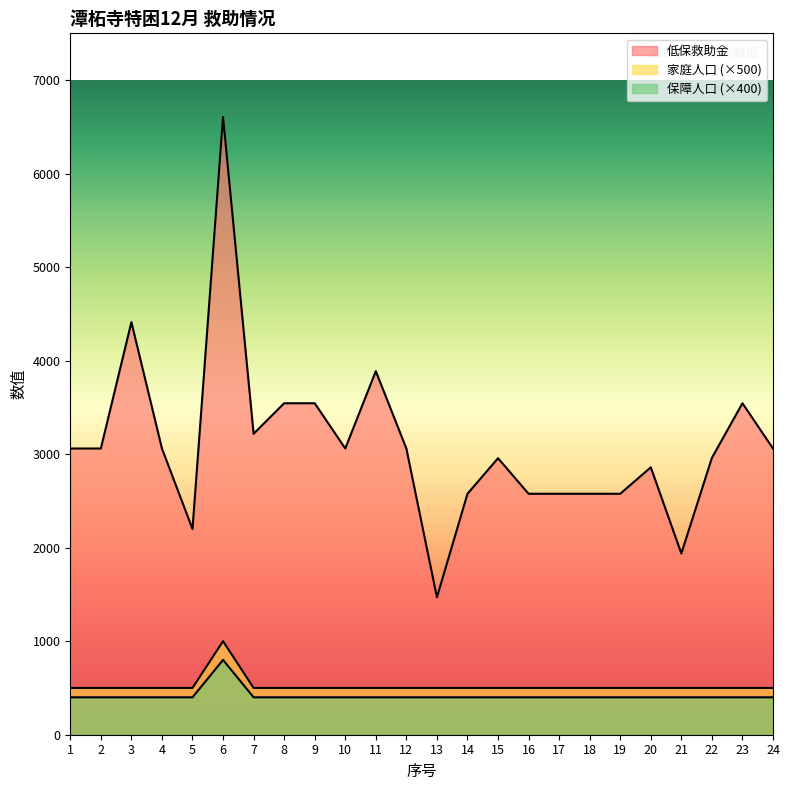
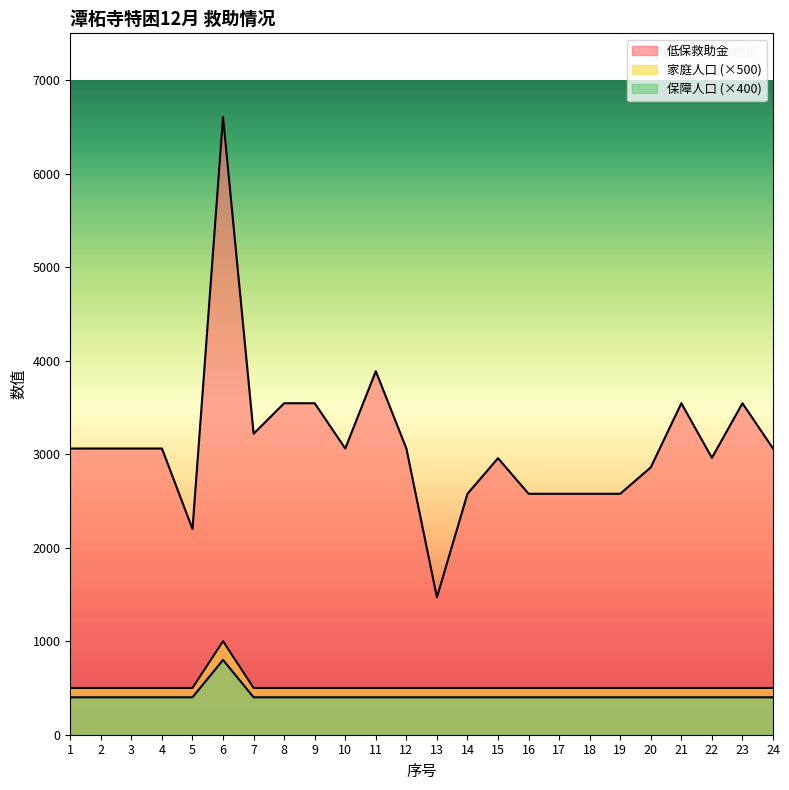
  {
    "低保救助金": {
      "1": 3100,
      "2": 3100,
-     "3": 4400,
+     "3": 3100,
      "4": 3100,
      "5": 2200,
      "6": 6600,
      "7": 3200,
      "8": 3500,
      "9": 3500,
      "10": 3100,
      "11": 3900,
      "12": 3100,
      "13": 1500,
      "14": 2600,
      "15": 3000,
      "16": 2600,
      "17": 2600,
      "18": 2600,
      "19": 2600,
      "20": 2900,
-     "21": 1900,
+     "21": 3500,
      "22": 3000,
      "23": 3500,
      "24": 3100
    },
    "家庭人口 (×500)": {
      "1": 500,
      "2": 500,
      "3": 500,
      "4": 500,
      "5": 500,
      "6": 1000,
      "7": 500,
      "8": 500,
      "9": 500,
      "10": 500,
      "11": 500,
      "12": 500,
      "13": 500,
      "14": 500,
      "15": 500,
      "16": 500,
      "17": 500,
      "18": 500,
      "19": 500,
      "20": 500,
      "21": 500,
      "22": 500,
      "23": 500,
      "24": 500
    },
    "保障人口 (×400)": {
      "1": 400,
      "2": 400,
      "3": 400,
      "4": 400,
      "5": 400,
      "6": 800,
      "7": 400,
      "8": 400,
      "9": 400,
      "10": 400,
      "11": 400,
      "12": 400,
      "13": 400,
      "14": 400,
      "15": 400,
      "16": 400,
      "17": 400,
      "18": 400,
      "19": 400,
      "20": 400,
      "21": 400,
      "22": 400,
      "23": 400,
      "24": 400
    }
  }
